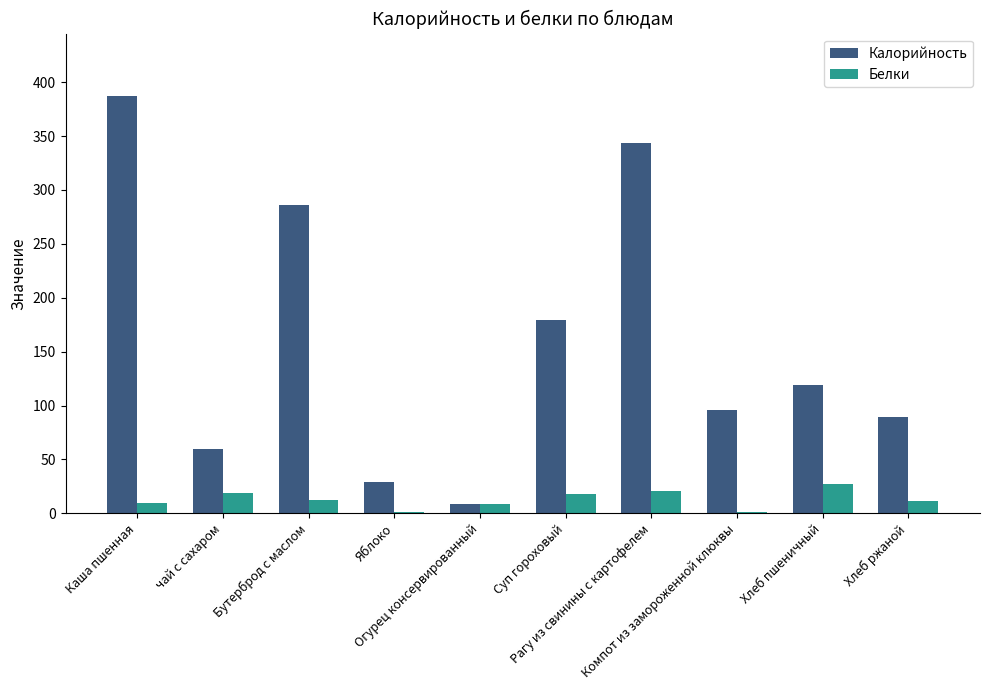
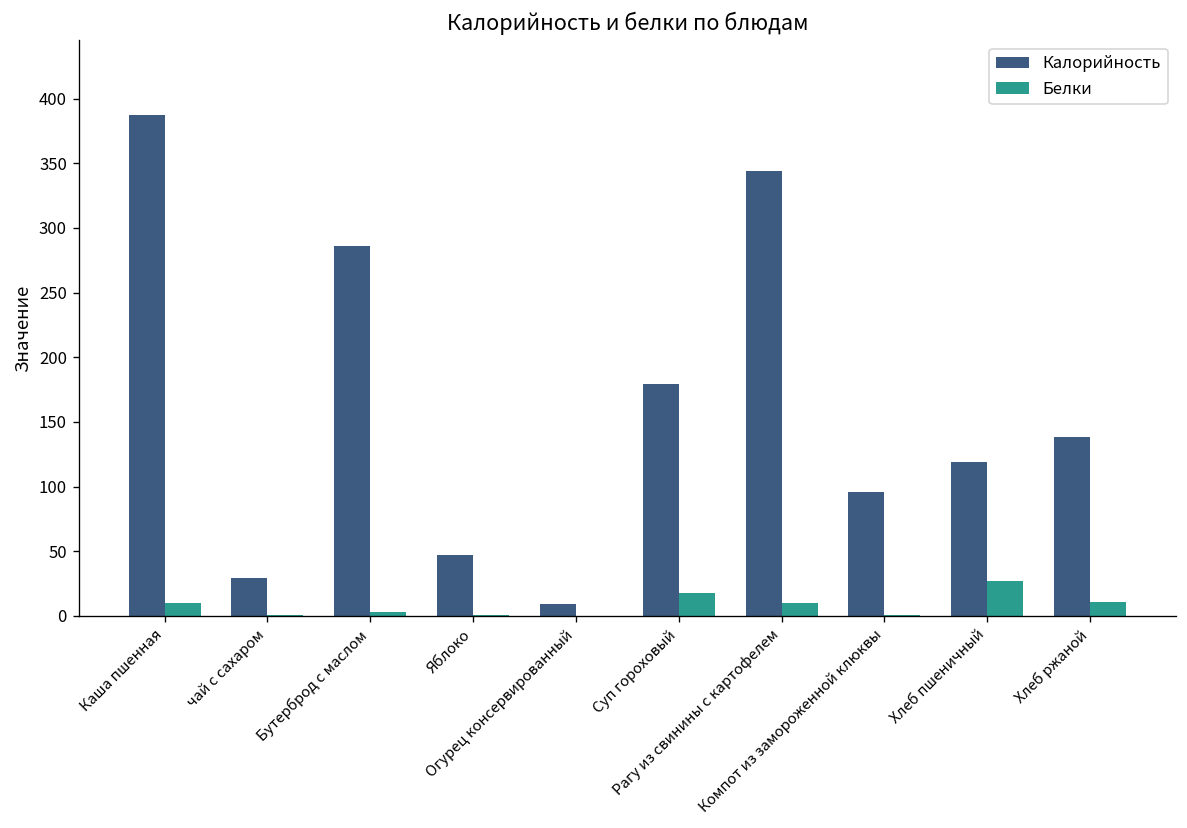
  {
    "Калорийность": {
      "Каша пшенная": 387,
-     "чай с сахаром": 60,
+     "чай с сахаром": 29,
      "Бутерброд с маслом": 286,
-     "Яблоко": 29,
+     "Яблоко": 47,
      "Огурец консервированный": 9,
      "Суп гороховый": 179,
      "Рагу из свинины с картофелем": 344,
      "Компот из замороженной клюквы": 96,
      "Хлеб пшеничный": 119,
-     "Хлеб ржаной": 89
+     "Хлеб ржаной": 138
    },
    "Белки": {
      "Каша пшенная": 10,
-     "чай с сахаром": 19,
-     "Бутерброд с маслом": 12,
-     "Огурец консервированный": 9,
+     "чай с сахаром": 1,
+     "Бутерброд с маслом": 3,
+     "Огурец консервированный": 0,
      "Суп гороховый": 18,
-     "Рагу из свинины с картофелем": 21,
+     "Рагу из свинины с картофелем": 10,
      "Хлеб пшеничный": 27,
      "Хлеб ржаной": 11
    }
  }
